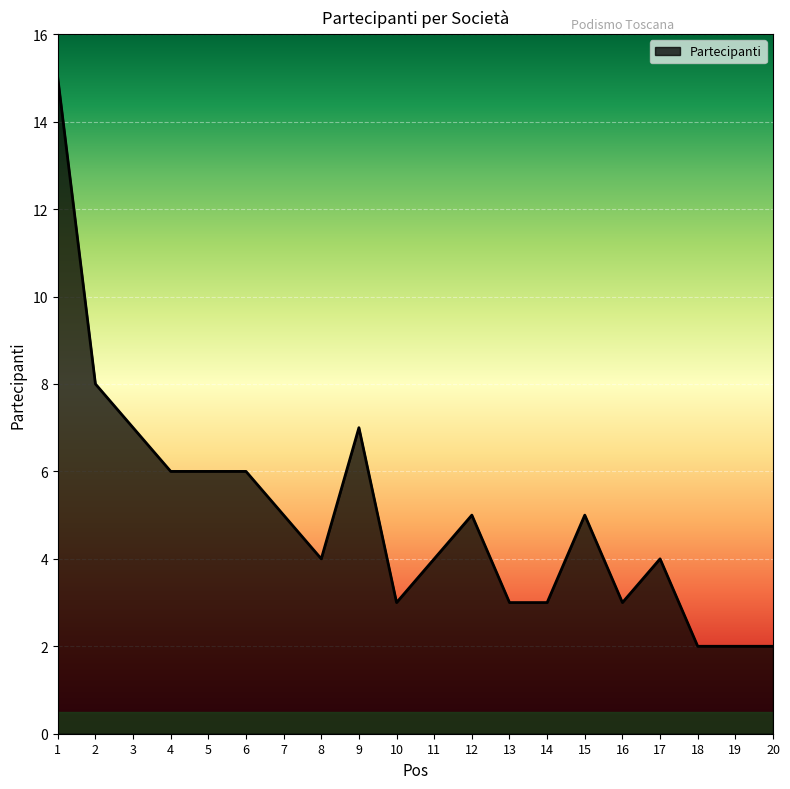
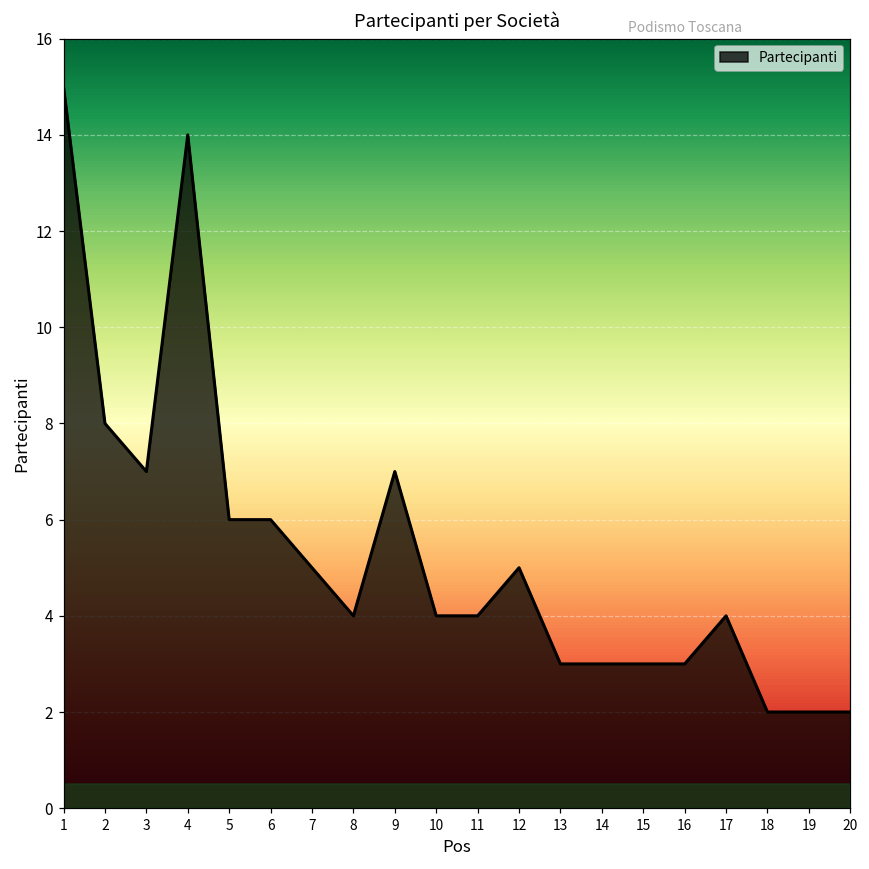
  {
    "1": 15,
    "2": 8,
    "3": 7,
-   "4": 6,
+   "4": 14,
    "5": 6,
    "6": 6,
    "7": 5,
    "8": 4,
    "9": 7,
-   "10": 3,
+   "10": 4,
    "11": 4,
    "12": 5,
    "13": 3,
    "14": 3,
-   "15": 5,
+   "15": 3,
    "16": 3,
    "17": 4,
    "18": 2,
    "19": 2,
    "20": 2
  }
